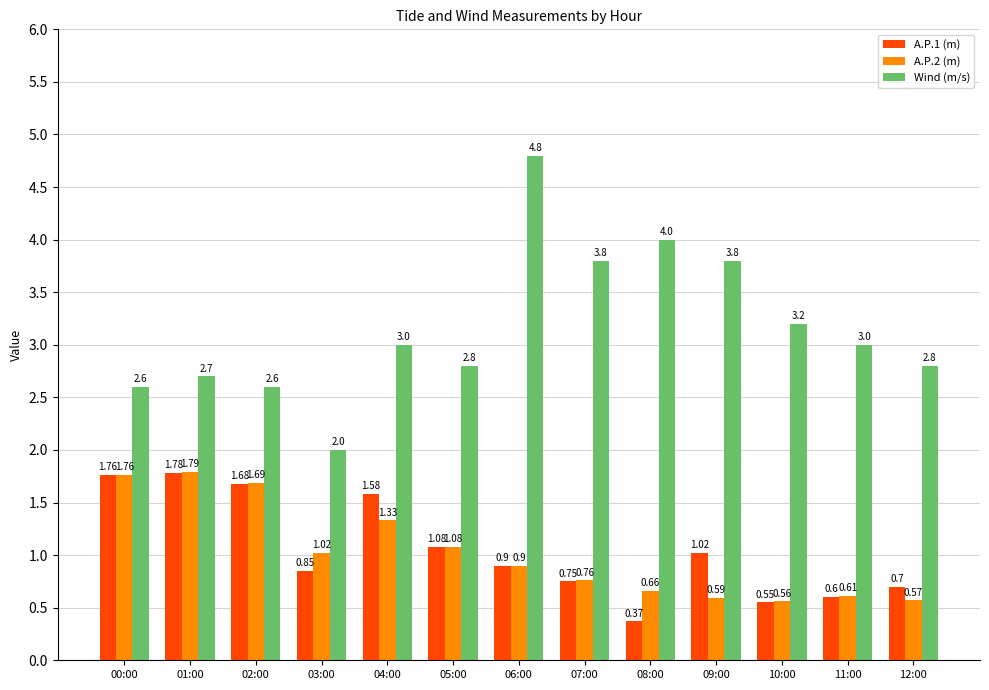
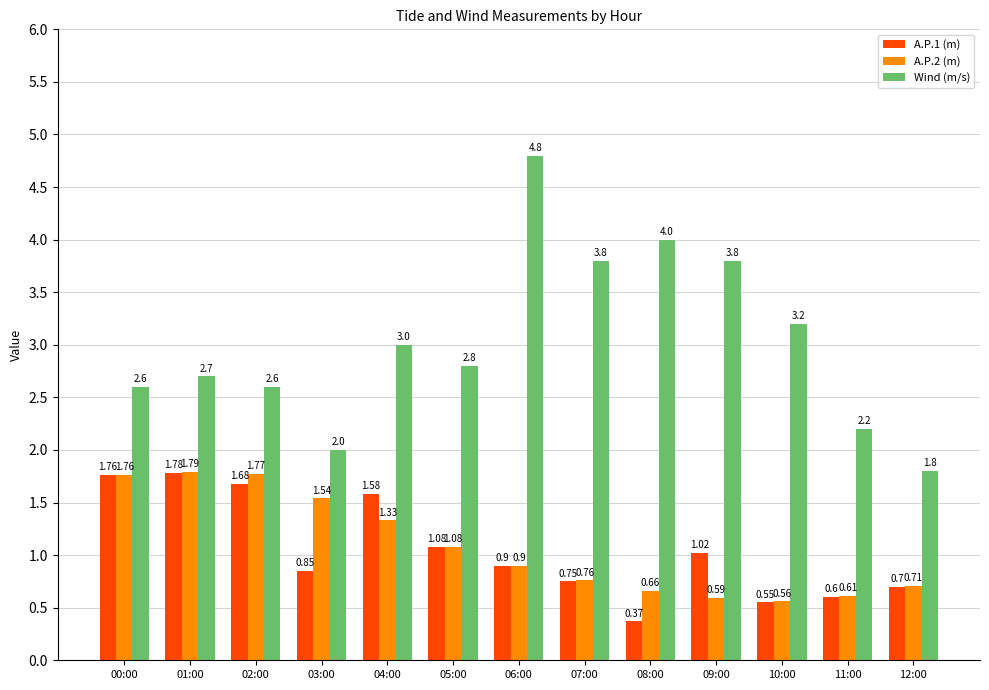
  {
    "A.P.1 (m)": {
      "00:00": 1.76,
      "01:00": 1.78,
      "02:00": 1.68,
      "03:00": 0.85,
      "04:00": 1.58,
      "05:00": 1.08,
      "06:00": 0.9,
      "07:00": 0.75,
      "08:00": 0.37,
      "09:00": 1.02,
      "10:00": 0.55,
      "11:00": 0.6,
      "12:00": 0.7
    },
    "A.P.2 (m)": {
      "00:00": 1.76,
      "01:00": 1.79,
-     "02:00": 1.69,
-     "03:00": 1.02,
+     "02:00": 1.77,
+     "03:00": 1.54,
      "04:00": 1.33,
      "05:00": 1.08,
      "06:00": 0.9,
      "07:00": 0.76,
      "08:00": 0.66,
      "09:00": 0.59,
      "10:00": 0.56,
      "11:00": 0.61,
-     "12:00": 0.57
+     "12:00": 0.71
    },
    "Wind (m/s)": {
      "00:00": 2.6,
      "01:00": 2.7,
      "02:00": 2.6,
      "03:00": 2.0,
      "04:00": 3.0,
      "05:00": 2.8,
      "06:00": 4.8,
      "07:00": 3.8,
      "08:00": 4.0,
      "09:00": 3.8,
      "10:00": 3.2,
-     "11:00": 3.0,
-     "12:00": 2.8
+     "11:00": 2.2,
+     "12:00": 1.8
    }
  }
